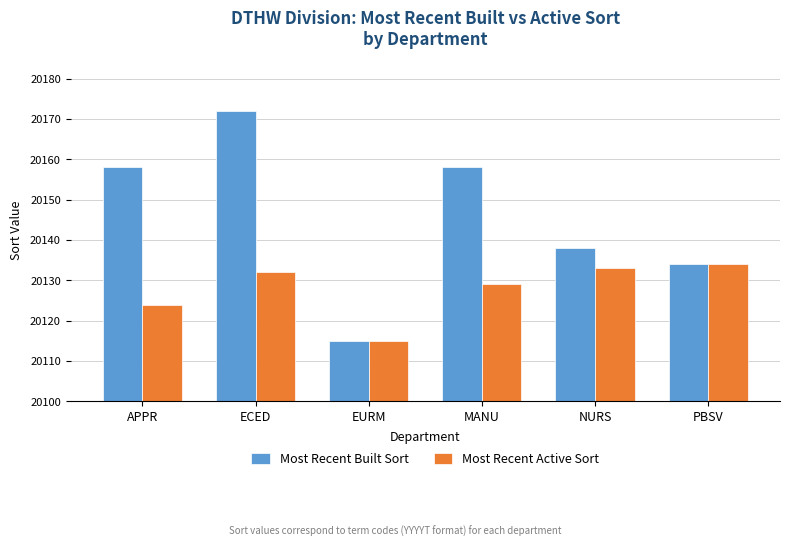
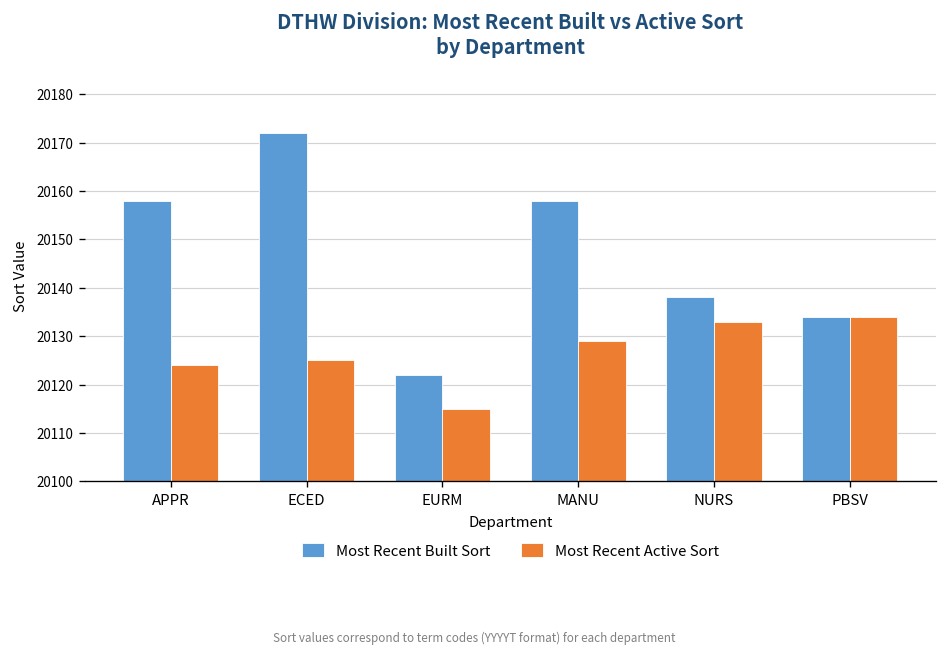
  {
    "Most Recent Built Sort": {
      "APPR": 20158,
      "ECED": 20172,
-     "EURM": 20115,
+     "EURM": 20122,
      "MANU": 20158,
      "NURS": 20138,
      "PBSV": 20134
    },
    "Most Recent Active Sort": {
      "APPR": 20124,
-     "ECED": 20132,
+     "ECED": 20125,
      "EURM": 20115,
      "MANU": 20129,
      "NURS": 20133,
      "PBSV": 20134
    }
  }
